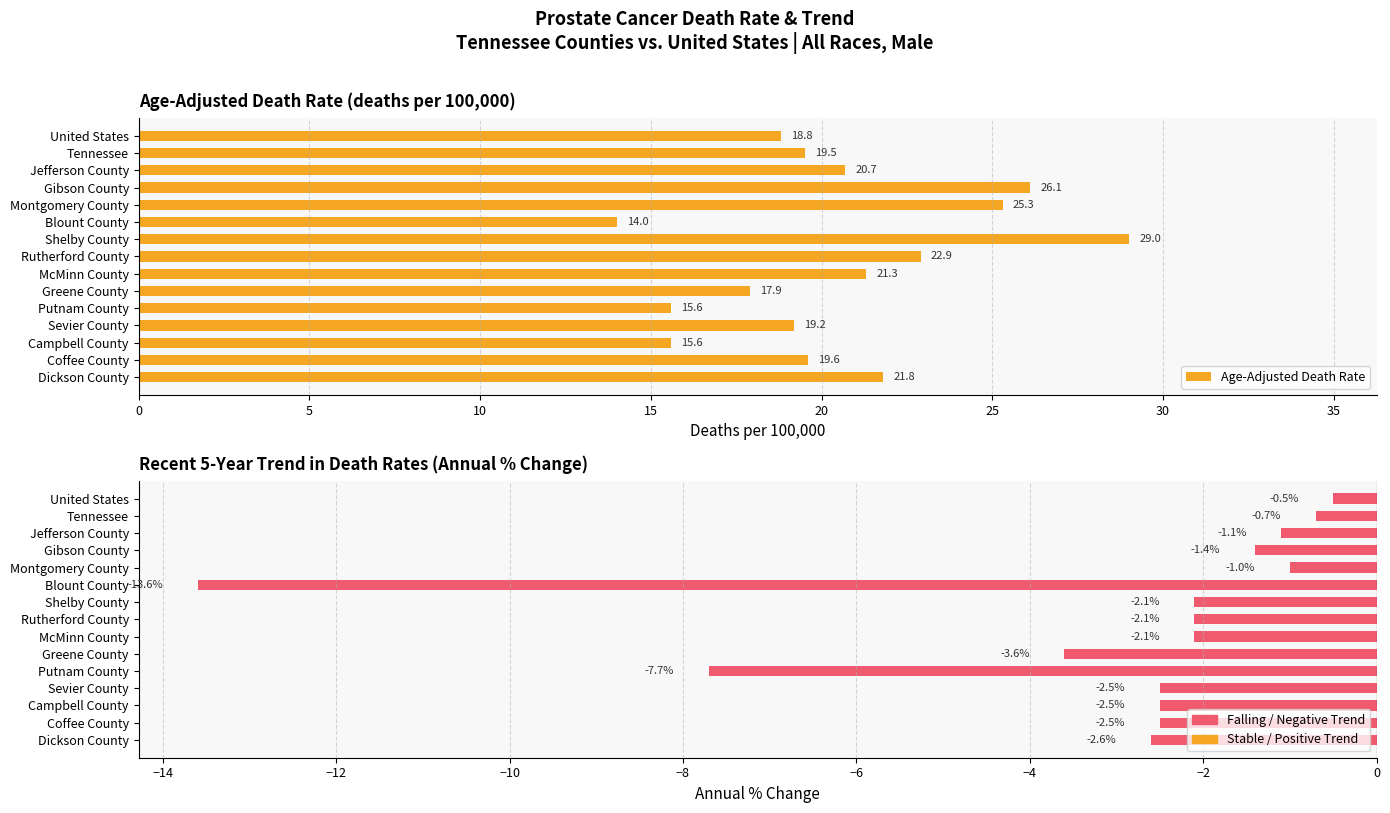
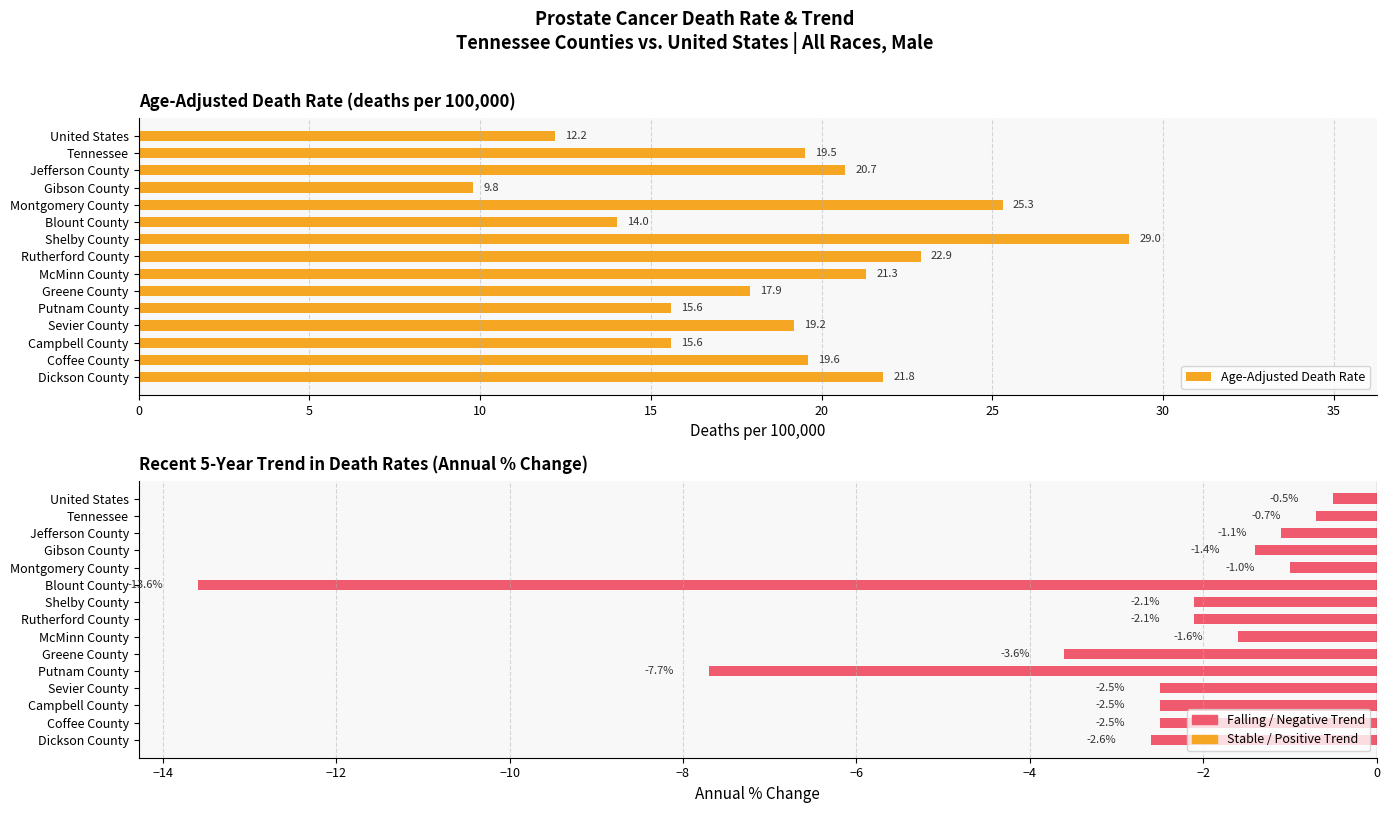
  {
    "Age-Adjusted Death Rate (deaths per 100,000)": {
-     "United States": "18.8",
+     "United States": "12.2",
      "Tennessee": "19.5",
      "Jefferson County": "20.7",
-     "Gibson County": "26.1",
+     "Gibson County": "9.8",
      "Montgomery County": "25.3",
      "Blount County": "14.0",
      "Shelby County": "29.0",
      "Rutherford County": "22.9",
      "McMinn County": "21.3",
      "Greene County": "17.9",
      "Putnam County": "15.6",
      "Sevier County": "19.2",
      "Campbell County": "15.6",
      "Coffee County": "19.6",
      "Dickson County": "21.8"
    },
    "Recent 5-Year Trend in Death Rates (Annual % Change)": {
-     "McMinn County": "-2.1%"
+     "McMinn County": "-1.6%"
    }
  }
